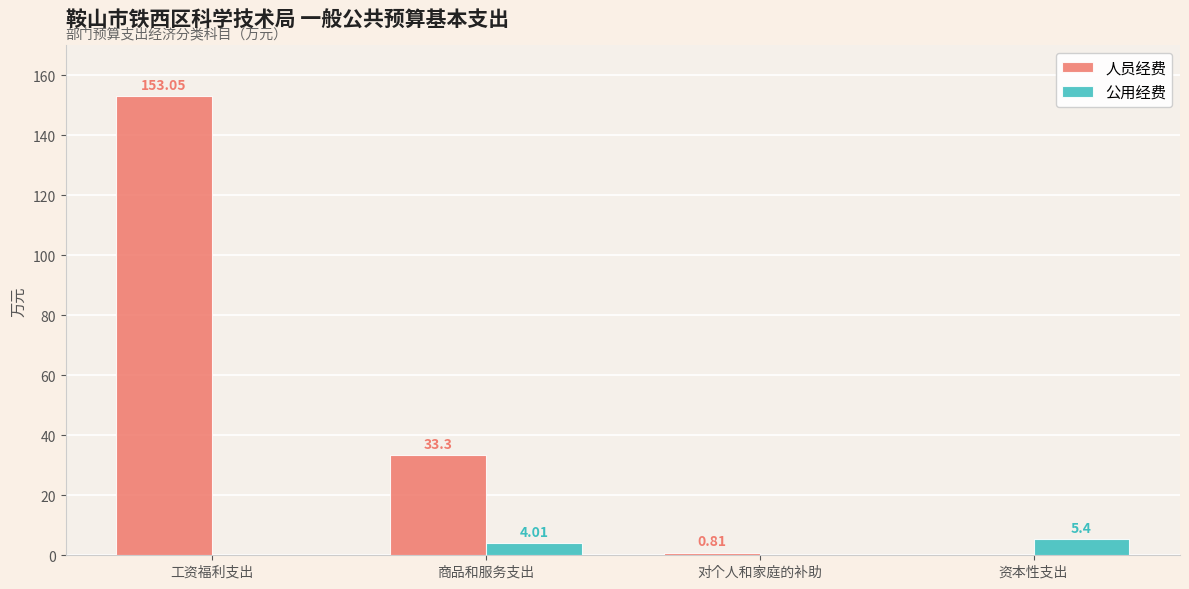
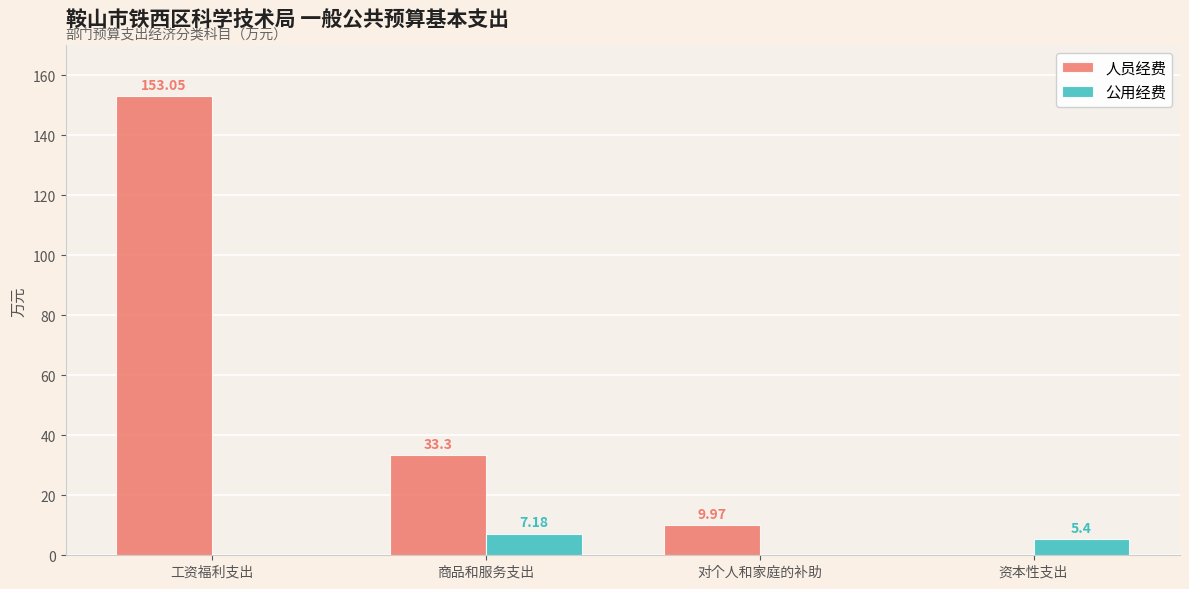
  {
    "人员经费": {
      "工资福利支出": 153.05,
      "商品和服务支出": 33.3,
-     "对个人和家庭的补助": 0.81
+     "对个人和家庭的补助": 9.97
    },
    "公用经费": {
-     "商品和服务支出": 4.01,
+     "商品和服务支出": 7.18,
      "资本性支出": 5.4
    }
  }
